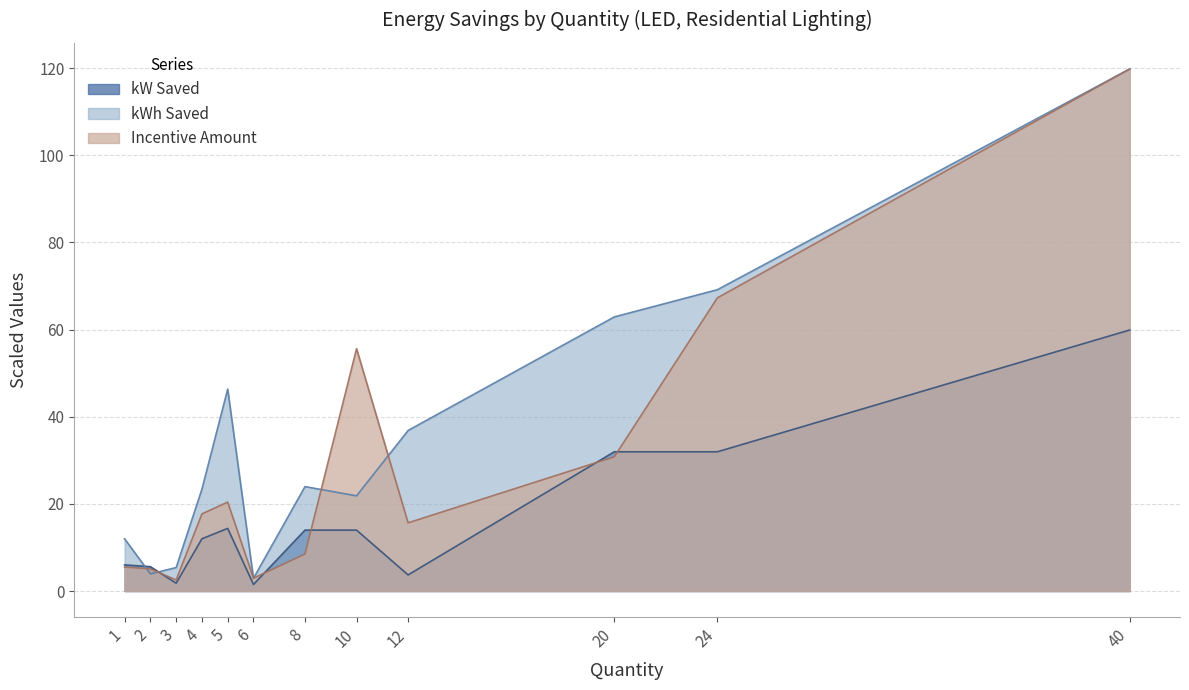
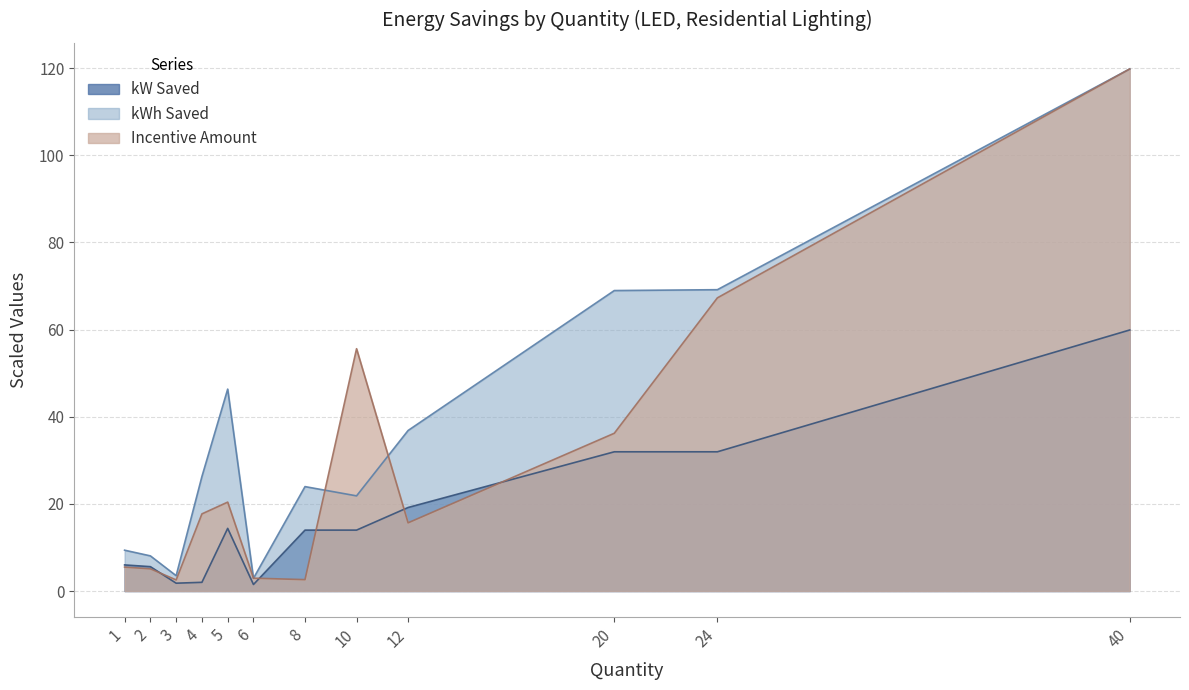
  {
    "kW Saved": {
      "3": 2,
-     "4": 12,
+     "4": 2,
      "5": 14,
      "6": 1,
      "8": 14,
      "10": 14,
-     "12": 4,
+     "12": 19,
      "20": 32,
      "24": 32,
      "40": 60
    },
    "kWh Saved": {
-     "1": 12,
-     "2": 4,
-     "3": 5,
-     "4": 23,
+     "1": 9,
+     "2": 8,
+     "3": 4,
+     "4": 26,
      "5": 46,
      "8": 24,
      "10": 22,
      "12": 37,
-     "20": 63,
+     "20": 69,
      "24": 69
    },
    "Incentive Amount": {
      "3": 3,
      "4": 18,
      "5": 20,
-     "8": 8,
+     "8": 3,
      "10": 56,
      "12": 16,
-     "20": 31,
+     "20": 36,
      "24": 67
    }
  }
